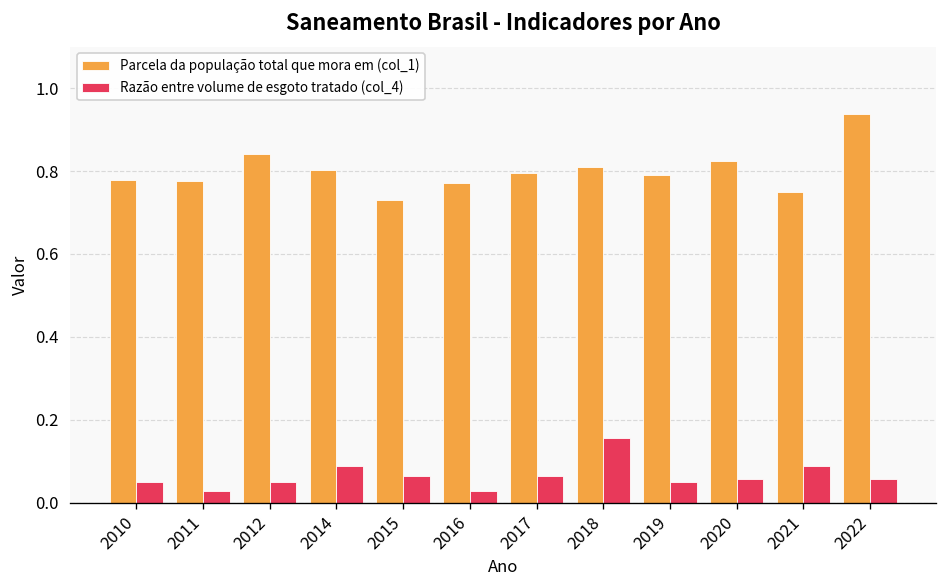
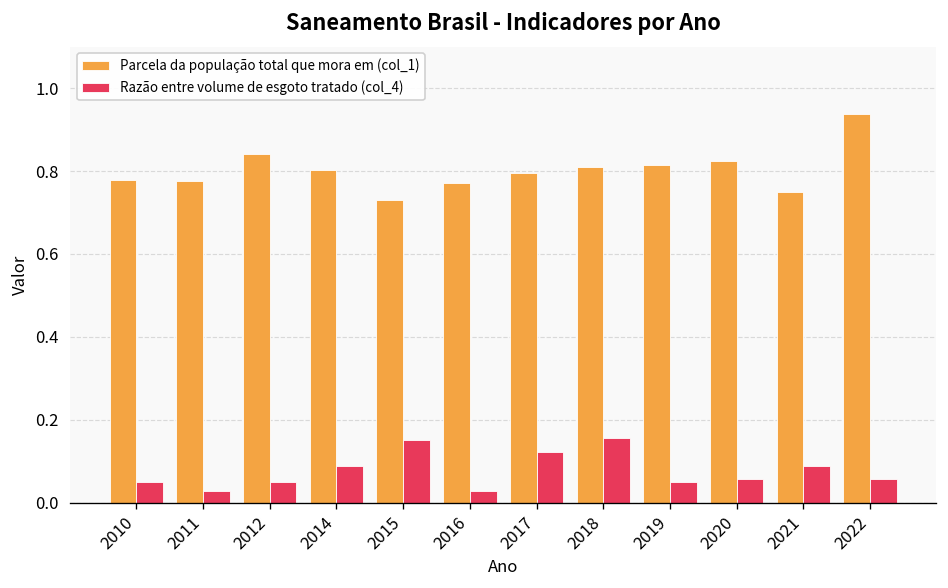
  {
    "Parcela da população total que mora em (col_1)": {
      "2010": 0.78,
      "2011": 0.78,
      "2012": 0.84,
      "2014": 0.80,
      "2015": 0.73,
      "2016": 0.77,
      "2017": 0.80,
      "2018": 0.81,
-     "2019": 0.79,
+     "2019": 0.82,
      "2020": 0.82,
      "2021": 0.75,
      "2022": 0.94
    },
    "Razão entre volume de esgoto tratado (col_4)": {
      "2010": 0.05,
      "2011": 0.03,
      "2012": 0.05,
      "2014": 0.09,
-     "2015": 0.06,
+     "2015": 0.15,
      "2016": 0.03,
-     "2017": 0.07,
+     "2017": 0.12,
      "2018": 0.16,
      "2019": 0.05,
      "2020": 0.06,
      "2021": 0.09,
      "2022": 0.06
    }
  }
